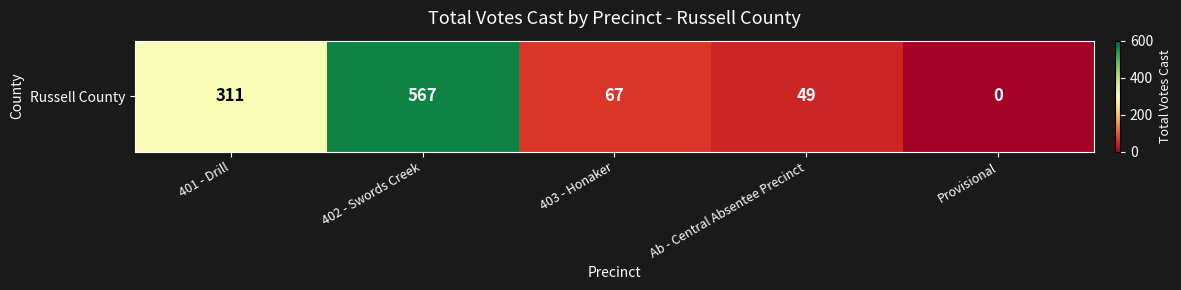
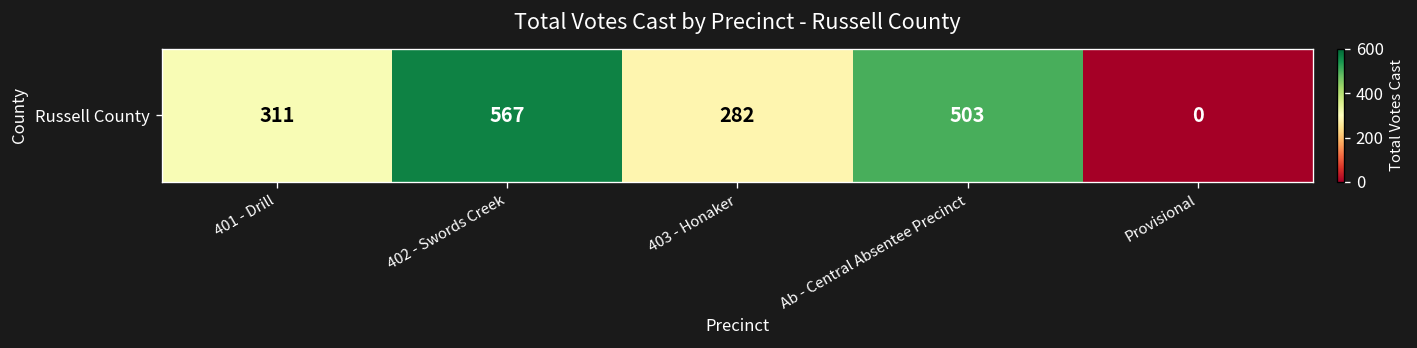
  {
    "Russell County": {
      "401 - Drill": 311,
      "402 - Swords Creek": 567,
-     "403 - Honaker": 67,
-     "Ab - Central Absentee Precinct": 49,
+     "403 - Honaker": 282,
+     "Ab - Central Absentee Precinct": 503,
      "Provisional": 0
    }
  }
